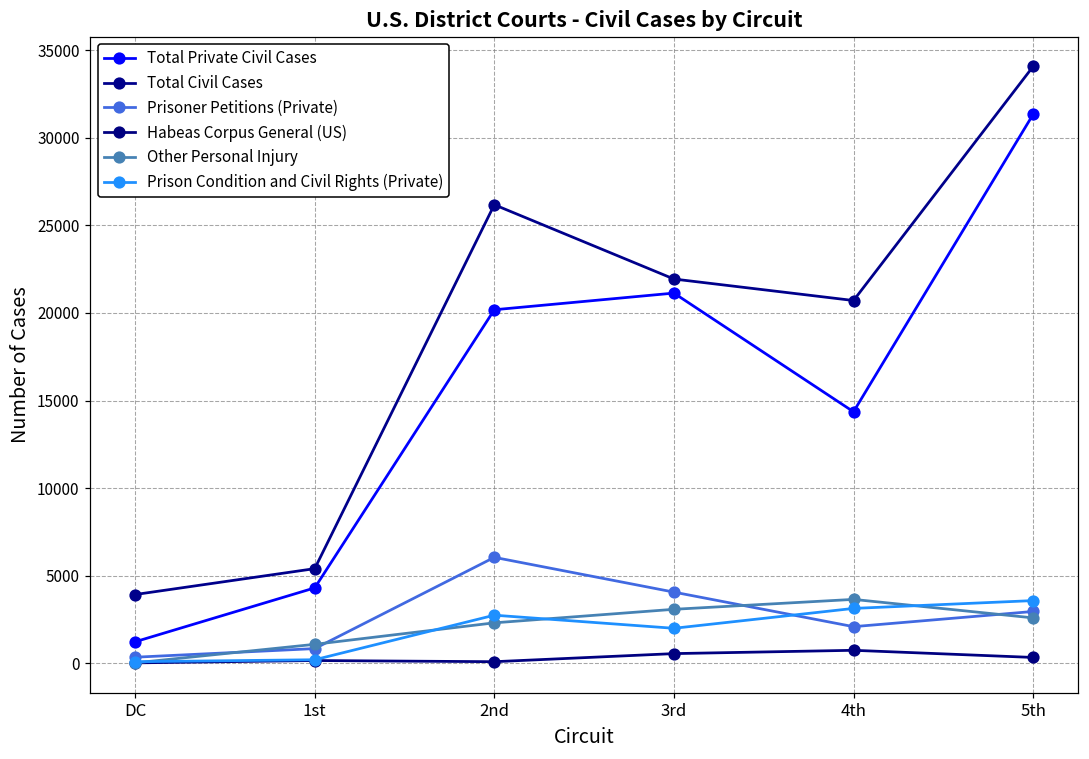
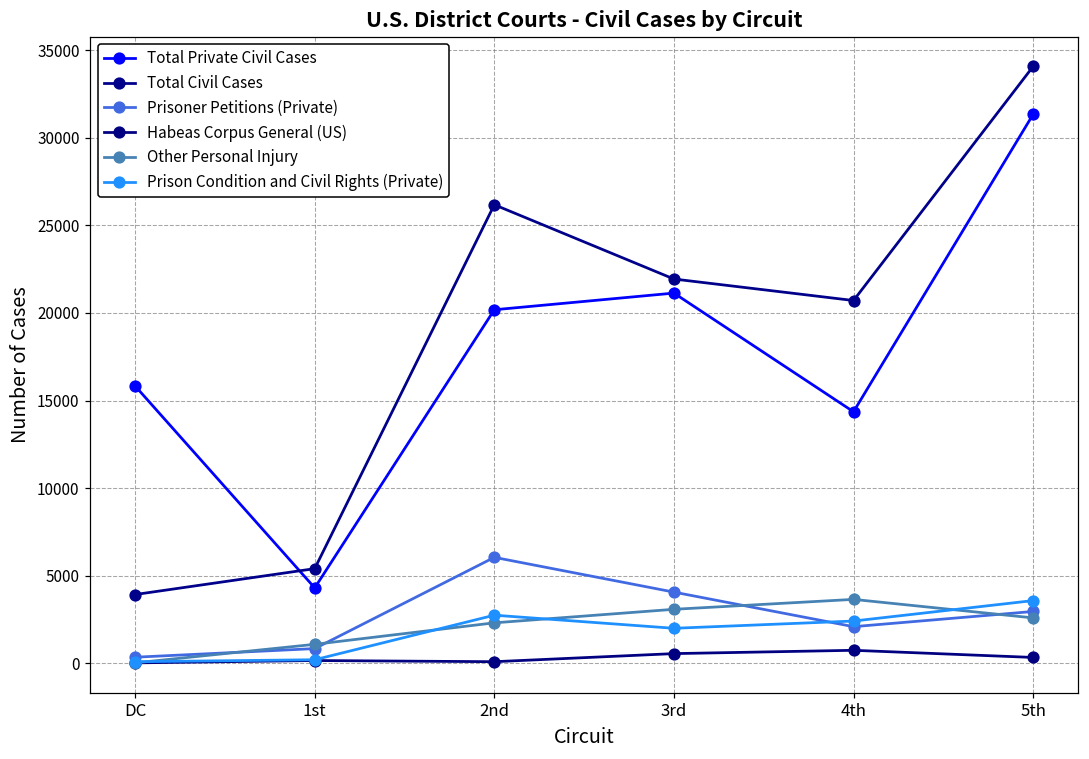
  {
    "Total Private Civil Cases": {
-     "DC": 1200,
+     "DC": 15800,
      "1st": 4300,
      "2nd": 20200,
      "3rd": 21100,
      "4th": 14400,
      "5th": 31300
    },
    "Prison Condition and Civil Rights (Private)": {
      "2nd": 2800,
      "3rd": 2000,
-     "4th": 3100,
+     "4th": 2400,
      "5th": 3600
    }
  }
